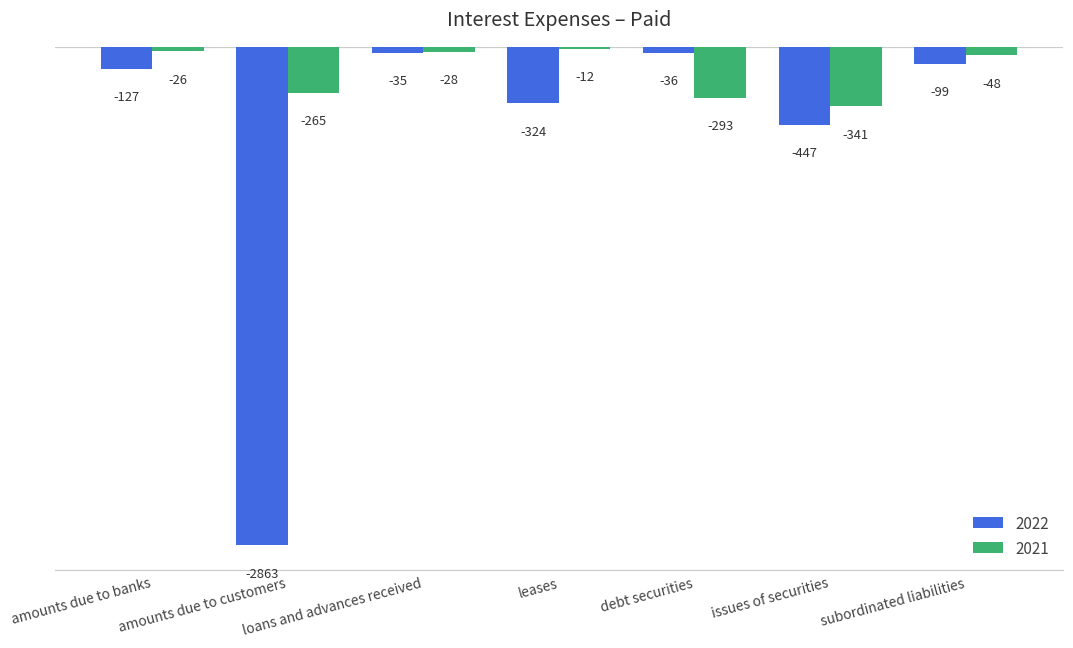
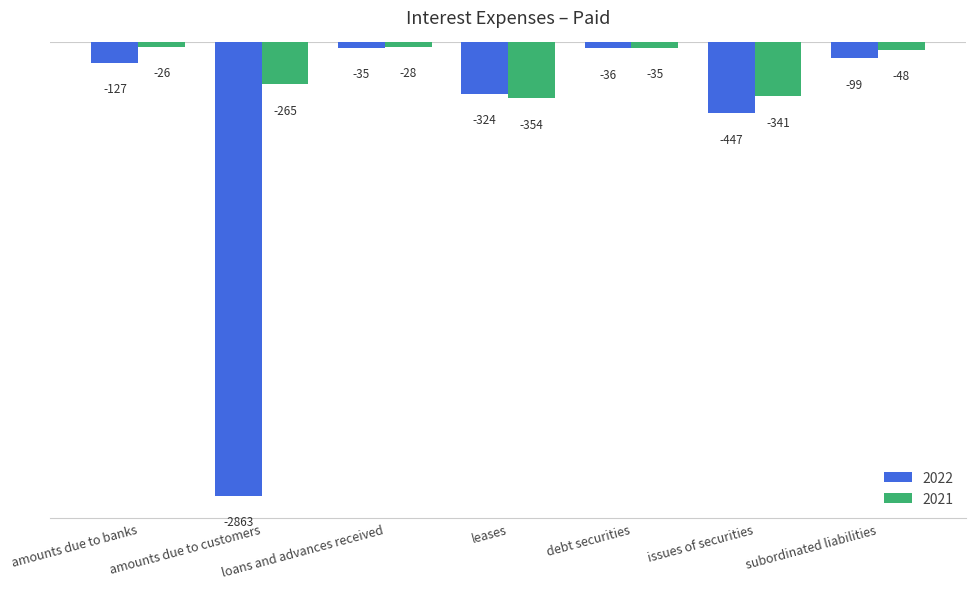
  {
    "2022": {
      "amounts due to banks": -127,
      "amounts due to customers": -2863,
      "loans and advances received": -35,
      "leases": -324,
      "debt securities": -36,
      "issues of securities": -447,
      "subordinated liabilities": -99
    },
    "2021": {
      "amounts due to banks": -26,
      "amounts due to customers": -265,
      "loans and advances received": -28,
-     "leases": -12,
-     "debt securities": -293,
+     "leases": -354,
+     "debt securities": -35,
      "issues of securities": -341,
      "subordinated liabilities": -48
    }
  }
